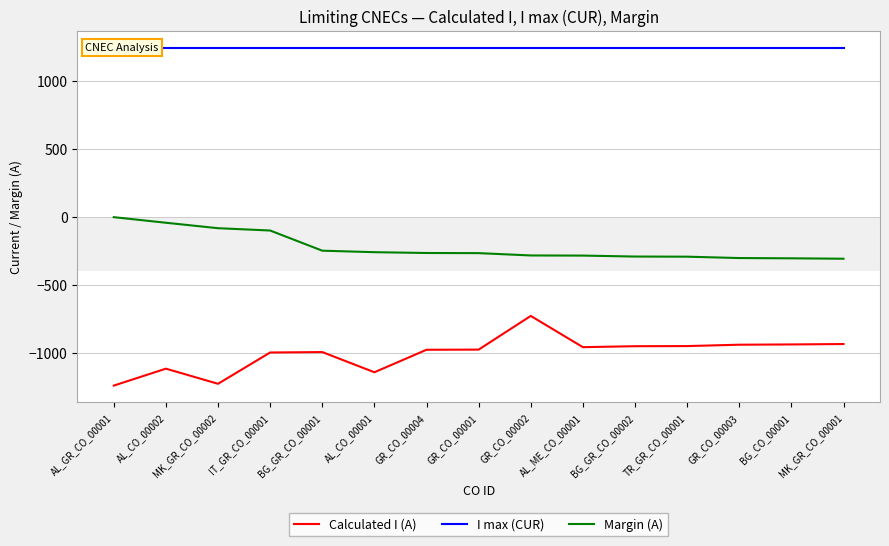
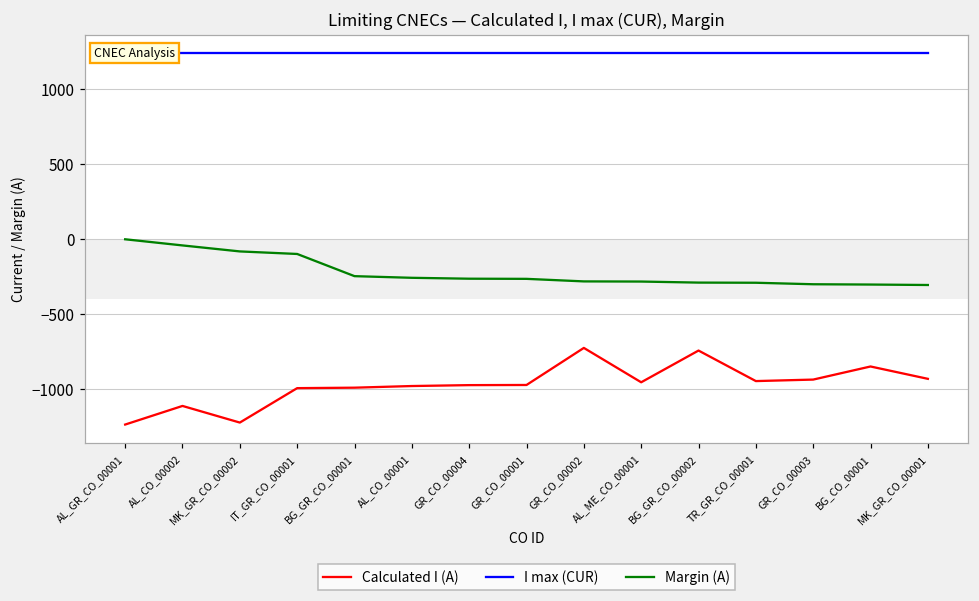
  {
    "Calculated I (A)": {
      "AL_GR_CO_00001": -1240,
      "AL_CO_00002": -1110,
      "MK_GR_CO_00002": -1220,
      "IT_GR_CO_00001": -1000,
      "BG_GR_CO_00001": -990,
-     "AL_CO_00001": -1140,
+     "AL_CO_00001": -980,
      "GR_CO_00004": -980,
      "GR_CO_00001": -970,
      "GR_CO_00002": -730,
      "AL_ME_CO_00001": -960,
-     "BG_GR_CO_00002": -950,
+     "BG_GR_CO_00002": -740,
      "TR_GR_CO_00001": -950,
      "GR_CO_00003": -940,
-     "BG_CO_00001": -940,
+     "BG_CO_00001": -850,
      "MK_GR_CO_00001": -930
    },
    "I max (CUR)": {
      "AL_CO_00002": 1240,
      "MK_GR_CO_00002": 1240,
      "IT_GR_CO_00001": 1240,
      "BG_GR_CO_00001": 1240,
      "AL_CO_00001": 1240,
      "GR_CO_00004": 1240,
      "GR_CO_00001": 1240,
      "GR_CO_00002": 1240,
      "AL_ME_CO_00001": 1240,
      "BG_GR_CO_00002": 1240,
      "TR_GR_CO_00001": 1240,
      "GR_CO_00003": 1240,
      "BG_CO_00001": 1240,
      "MK_GR_CO_00001": 1240
    },
    "Margin (A)": {
      "AL_GR_CO_00001": 0,
      "AL_CO_00002": -40,
      "MK_GR_CO_00002": -80,
      "IT_GR_CO_00001": -100,
      "BG_GR_CO_00001": -250,
      "AL_CO_00001": -260,
      "GR_CO_00004": -270,
      "GR_CO_00001": -270,
      "GR_CO_00002": -280,
      "AL_ME_CO_00001": -280,
      "BG_GR_CO_00002": -290,
      "TR_GR_CO_00001": -290,
      "GR_CO_00003": -300,
      "BG_CO_00001": -300,
      "MK_GR_CO_00001": -310
    }
  }
